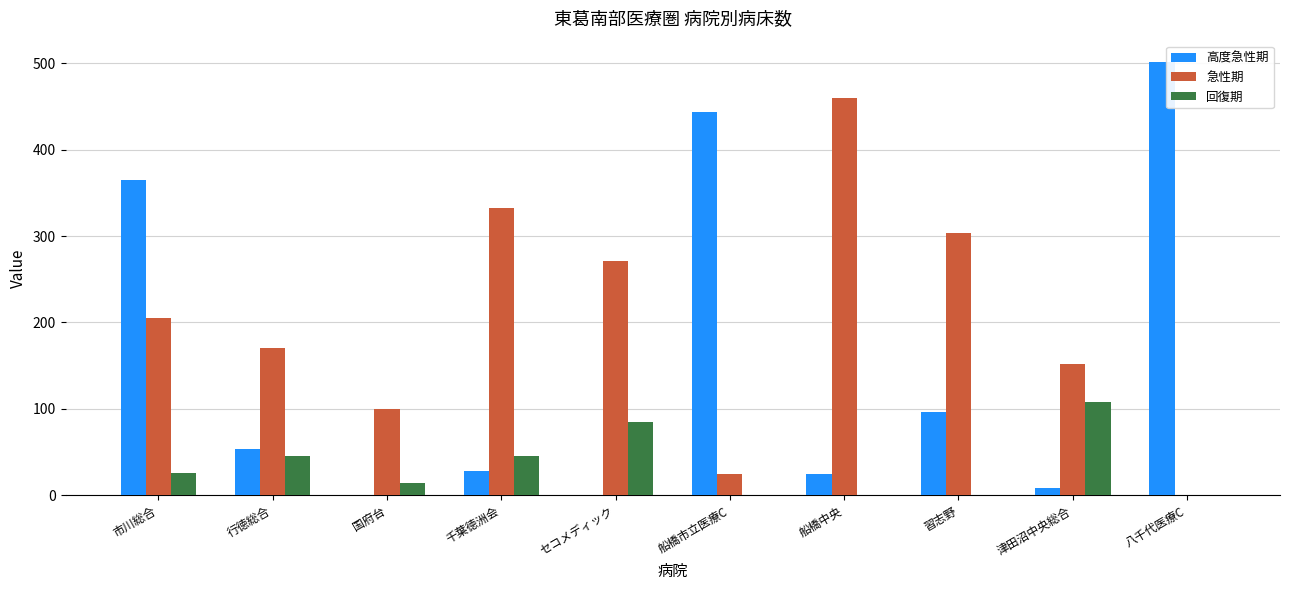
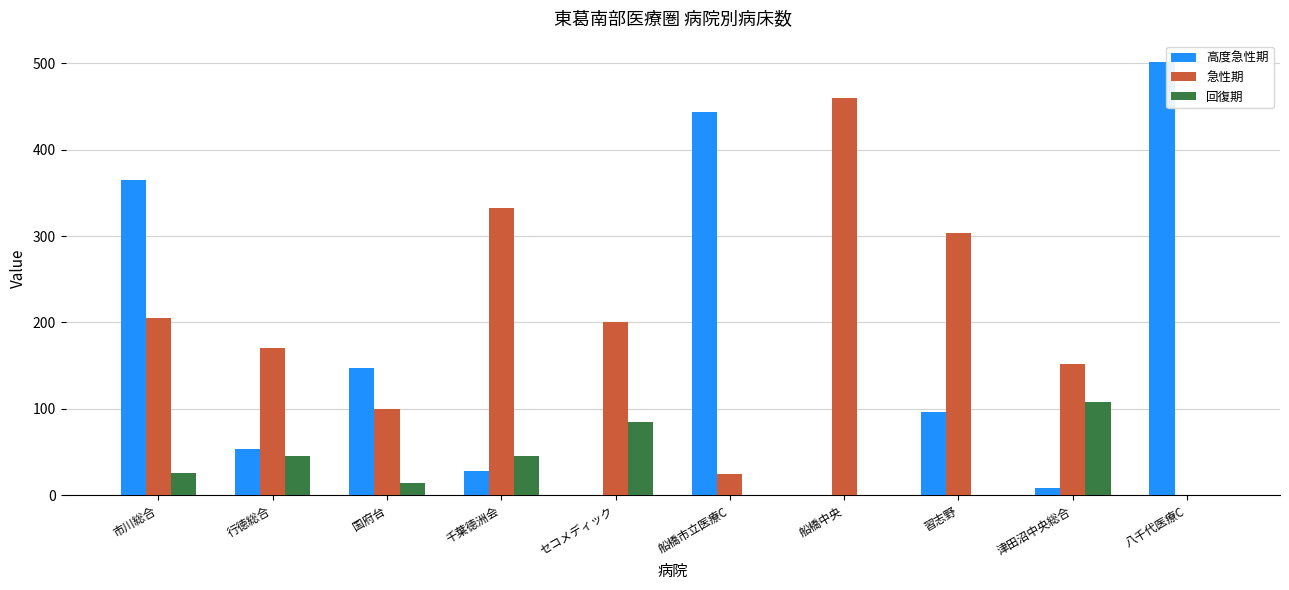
  {
    "高度急性期": {
      "市川総合": 370,
      "行徳総合": 50,
-     "国府台": 0,
+     "国府台": 150,
      "千葉徳洲会": 30,
      "セコメディック": 0,
      "船橋市立医療C": 440,
-     "船橋中央": 30,
+     "船橋中央": 0,
      "習志野": 100,
      "津田沼中央総合": 10,
      "八千代医療C": 500
    },
    "急性期": {
      "市川総合": 210,
      "行徳総合": 170,
      "国府台": 100,
      "千葉徳洲会": 330,
-     "セコメディック": 270,
+     "セコメディック": 200,
      "船橋市立医療C": 30,
      "船橋中央": 460,
      "習志野": 300,
      "津田沼中央総合": 150,
      "八千代医療C": 0
    },
    "回復期": {
      "市川総合": 30,
      "行徳総合": 50,
      "国府台": 10,
      "千葉徳洲会": 50,
      "セコメディック": 90,
      "船橋市立医療C": 0,
      "船橋中央": 0,
      "習志野": 0,
      "津田沼中央総合": 110,
      "八千代医療C": 0
    }
  }
